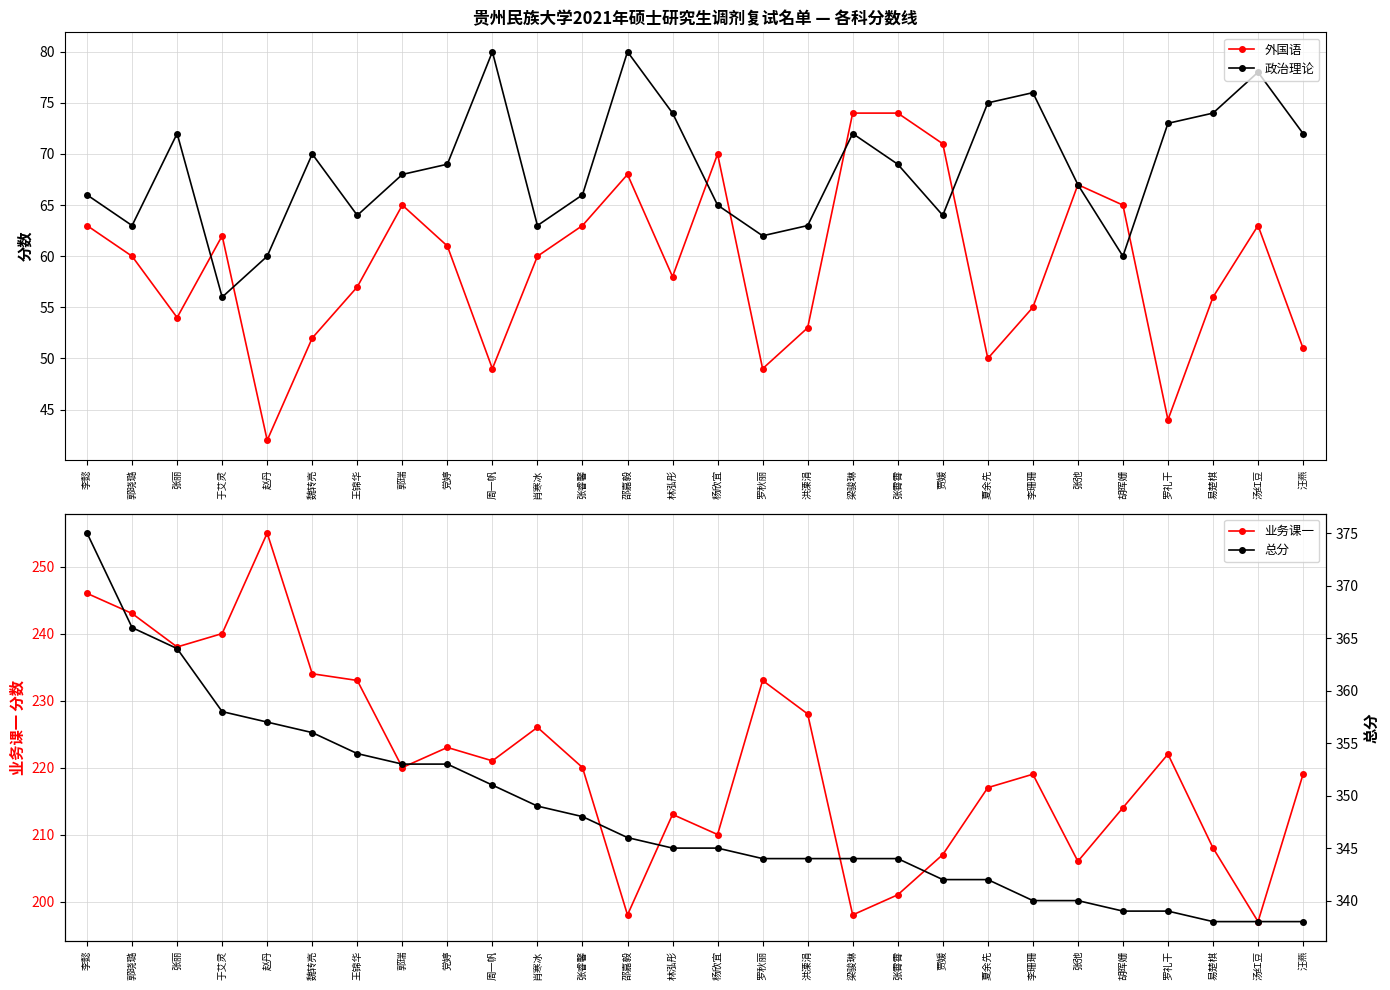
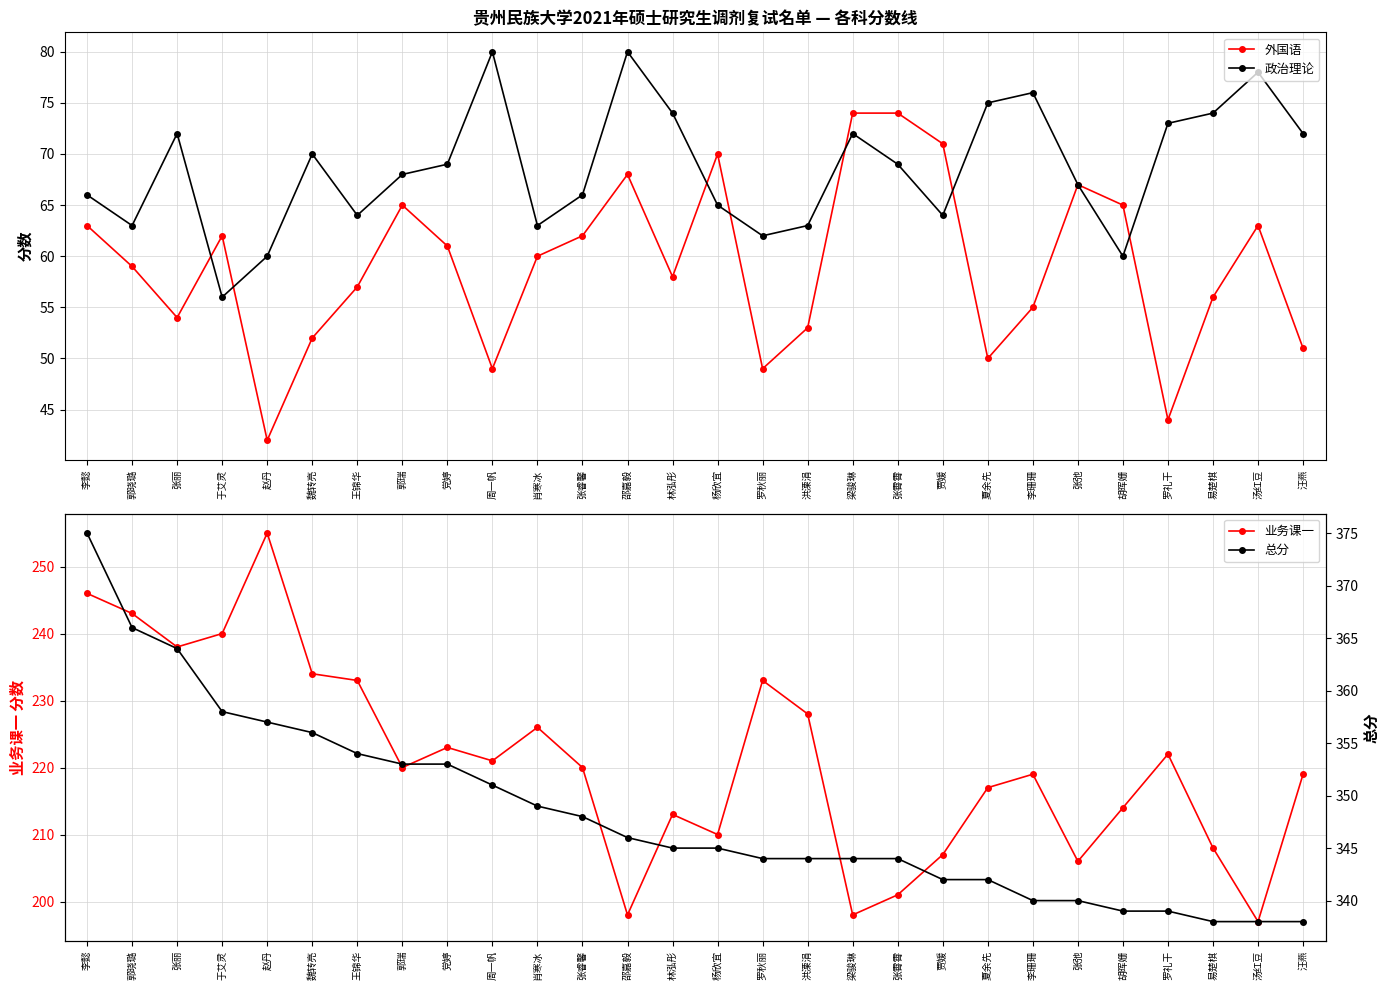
  {
    "贵州民族大学2021年硕士研究生调剂复试名单 — 各科分数线": {
      "外国语": {
        "李懿": 63,
-       "郭晓璐": 60,
+       "郭晓璐": 59,
        "张丽": 54,
        "于艾灵": 62,
        "赵丹": 42,
        "魏转亮": 52,
        "王锦华": 57,
        "郭瑞": 65,
        "党婷": 61,
        "周一帆": 49,
        "肖寒冰": 60,
-       "张睿馨": 63,
+       "张睿馨": 62,
        "邵嘉毅": 68,
        "林泓彤": 58,
        "杨欣宜": 70,
        "罗秋丽": 49,
        "洪溧涓": 53,
        "梁骏琳": 74,
        "张霄霄": 74,
        "贾媛": 71,
        "夏余先": 50,
        "李珊珊": 55,
        "胡晖姗": 65,
        "罗礼干": 44,
        "易楚棋": 56,
        "汤红豆": 63,
        "汪燕": 51
      },
      "政治理论": {
        "李懿": 66,
        "郭晓璐": 63,
        "张丽": 72,
        "于艾灵": 56,
        "赵丹": 60,
        "魏转亮": 70,
        "王锦华": 64,
        "郭瑞": 68,
        "党婷": 69,
        "周一帆": 80,
        "肖寒冰": 63,
        "张睿馨": 66,
        "邵嘉毅": 80,
        "林泓彤": 74,
        "杨欣宜": 65,
        "罗秋丽": 62,
        "洪溧涓": 63,
        "梁骏琳": 72,
        "张霄霄": 69,
        "贾媛": 64,
        "夏余先": 75,
        "李珊珊": 76,
        "胡晖姗": 60,
        "罗礼干": 73,
        "易楚棋": 74,
        "汪燕": 72
      }
    }
  }
